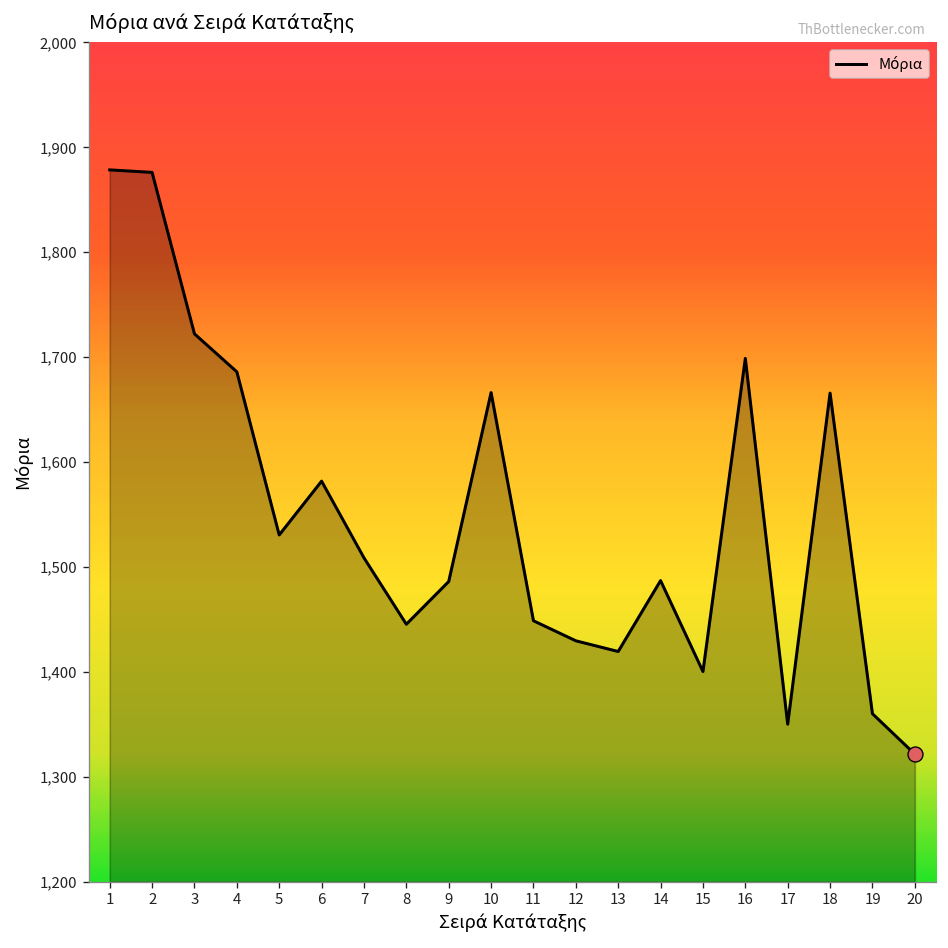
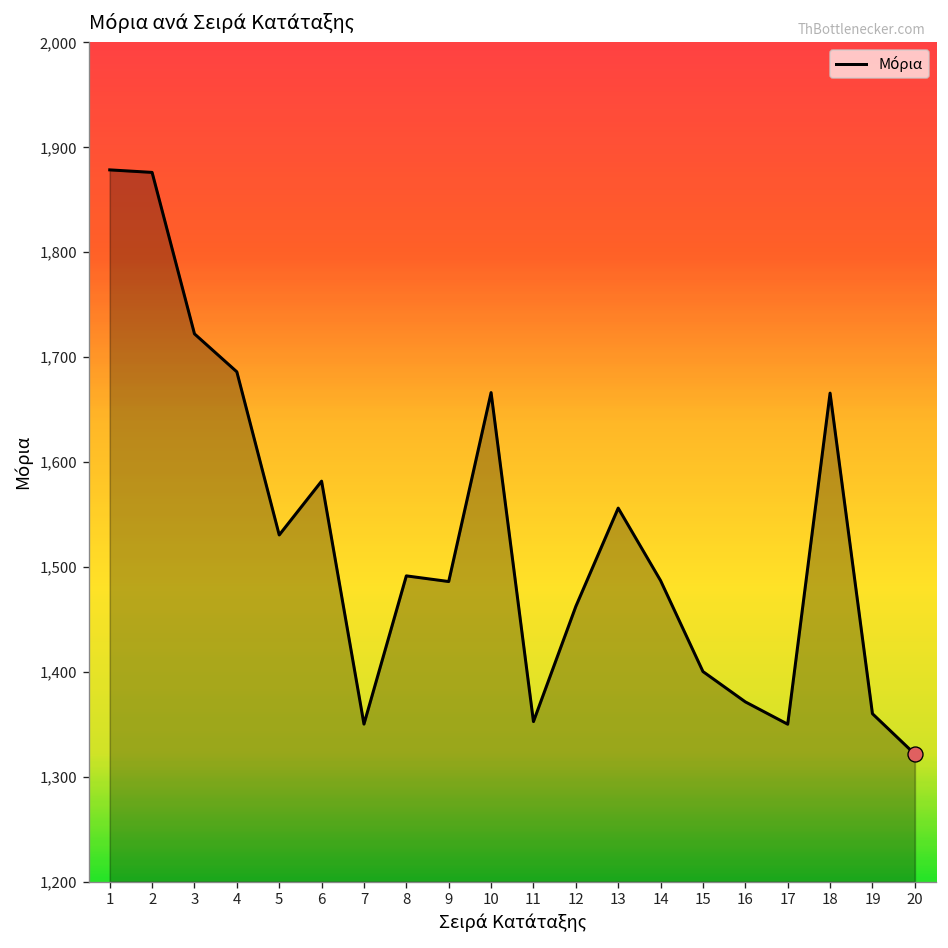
  {
    "Μόρια": {
      "1": "1,880",
      "2": "1,880",
      "3": "1,720",
      "4": "1,690",
      "5": "1,530",
      "6": "1,580",
-     "7": "1,510",
-     "8": "1,450",
+     "7": "1,350",
+     "8": "1,490",
      "9": "1,490",
      "10": "1,670",
-     "11": "1,450",
-     "12": "1,430",
-     "13": "1,420",
+     "11": "1,350",
+     "12": "1,460",
+     "13": "1,560",
      "14": "1,490",
      "15": "1,400",
-     "16": "1,700",
+     "16": "1,370",
      "17": "1,350",
      "18": "1,670",
      "19": "1,360"
    }
  }
